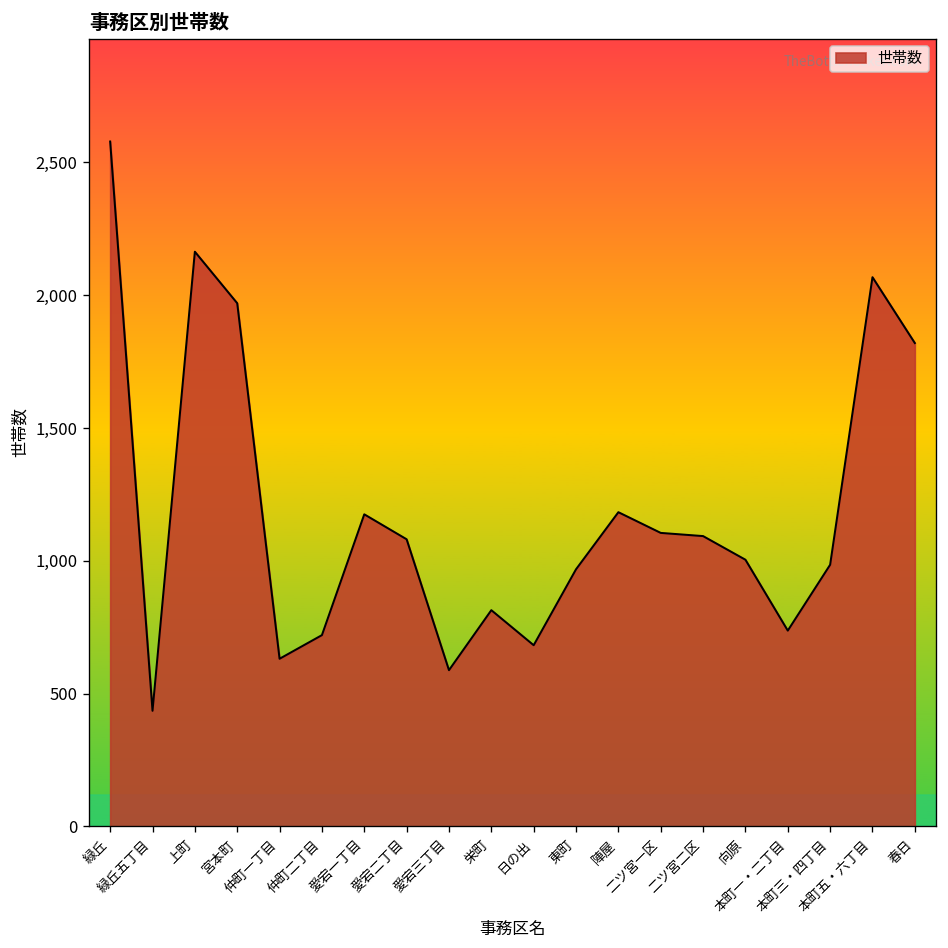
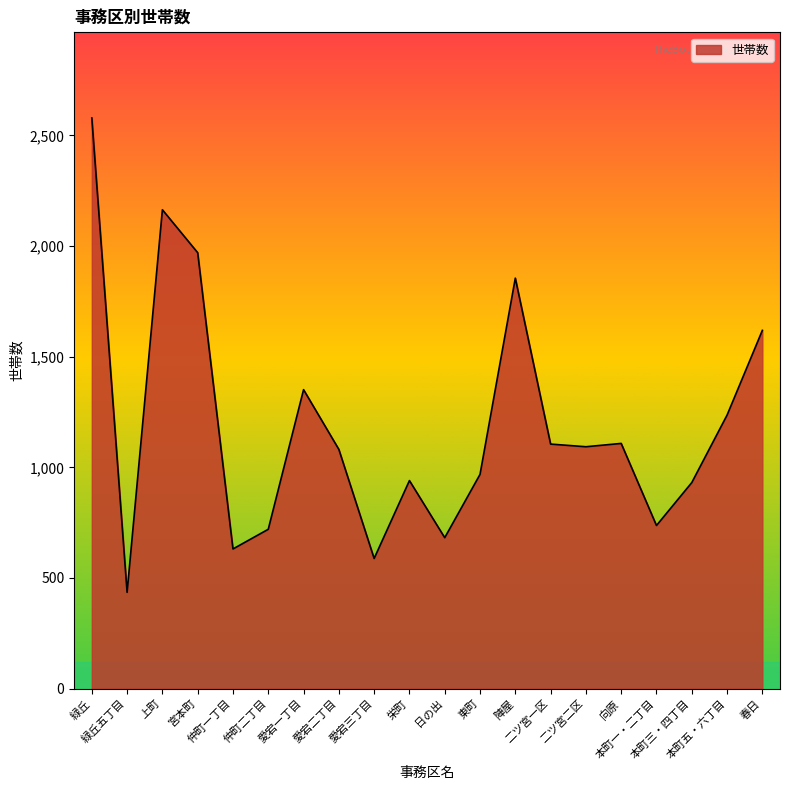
  {
    "緑丘": "2,580",
    "緑丘五丁目": "440",
    "上町": "2,160",
    "宮本町": "1,970",
    "仲町一丁目": "630",
    "仲町二丁目": "720",
-   "愛宕一丁目": "1,180",
+   "愛宕一丁目": "1,350",
    "愛宕二丁目": "1,080",
    "愛宕三丁目": "590",
-   "栄町": "810",
+   "栄町": "940",
    "日の出": "680",
    "東町": "970",
-   "陣屋": "1,180",
+   "陣屋": "1,860",
    "二ツ宮一区": "1,110",
    "二ツ宮二区": "1,090",
-   "向原": "1,000",
+   "向原": "1,110",
    "本町一・二丁目": "740",
-   "本町三・四丁目": "990",
-   "本町五・六丁目": "2,070",
-   "春日": "1,820"
+   "本町三・四丁目": "930",
+   "本町五・六丁目": "1,240",
+   "春日": "1,620"
  }
